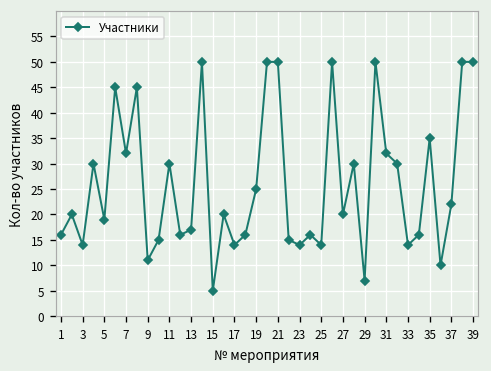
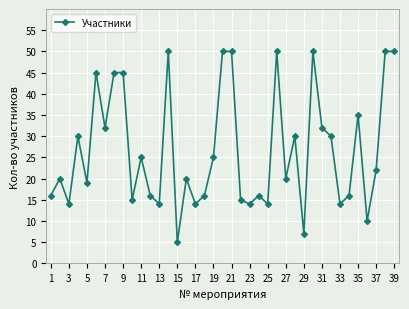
  {
    "1": 16,
    "3": 14,
    "5": 19,
    "7": 32,
-   "9": 11,
-   "11": 30,
-   "13": 17,
+   "9": 45,
+   "11": 25,
+   "13": 14,
    "15": 5,
    "17": 14,
    "19": 25,
    "21": 50,
    "23": 14,
    "25": 14,
    "27": 20,
    "29": 7,
    "31": 32,
    "33": 14,
    "35": 35,
    "37": 22,
    "39": 50
  }
